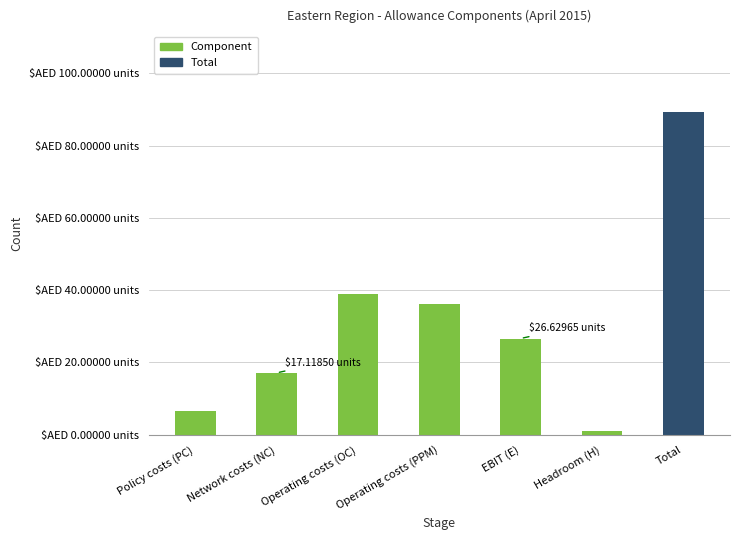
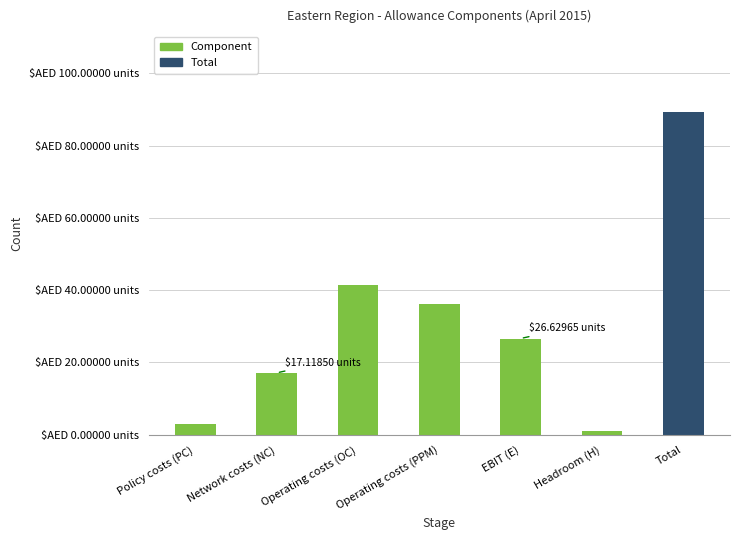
  {
-   "Policy costs (PC)": "$AED 7 units",
-   "Operating costs (OC)": "$AED 39 units",
+   "Policy costs (PC)": "$AED 3 units",
+   "Operating costs (OC)": "$AED 41 units",
    "Operating costs (PPM)": "$AED 36 units",
    "Headroom (H)": "$AED 1 units",
    "Total": "$AED 89 units"
  }
